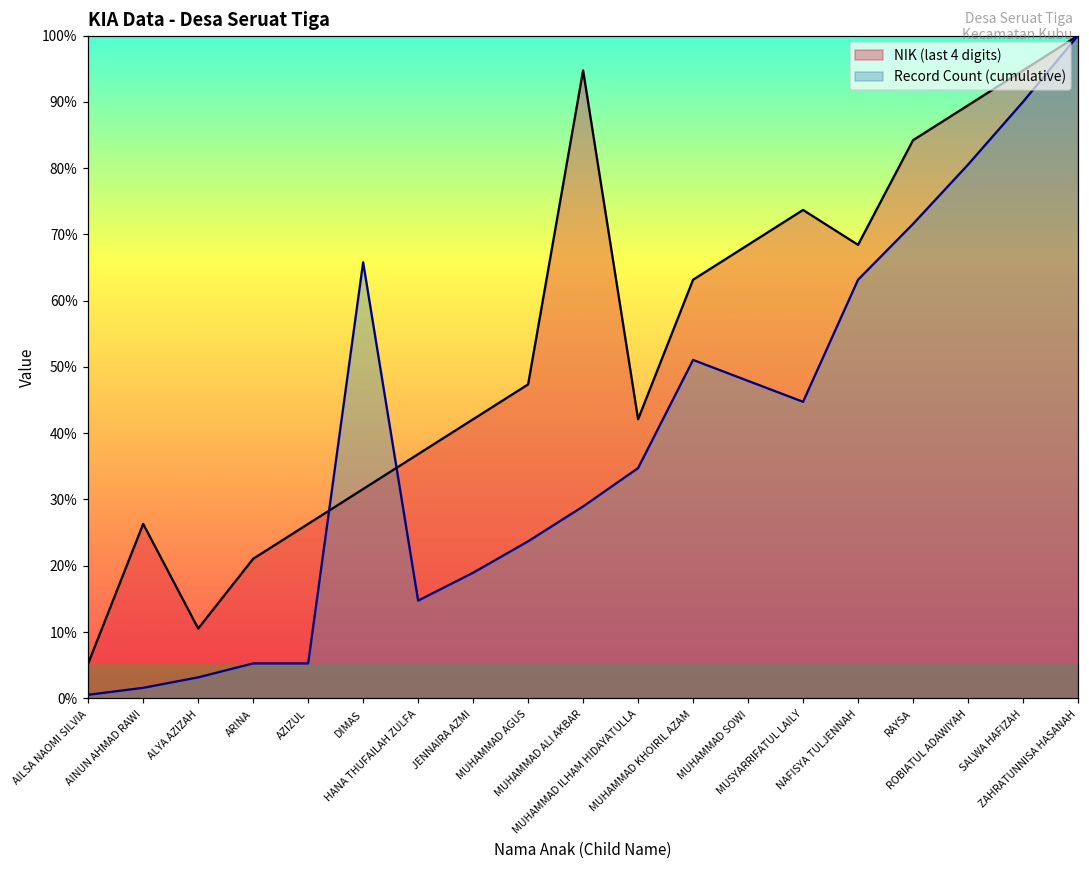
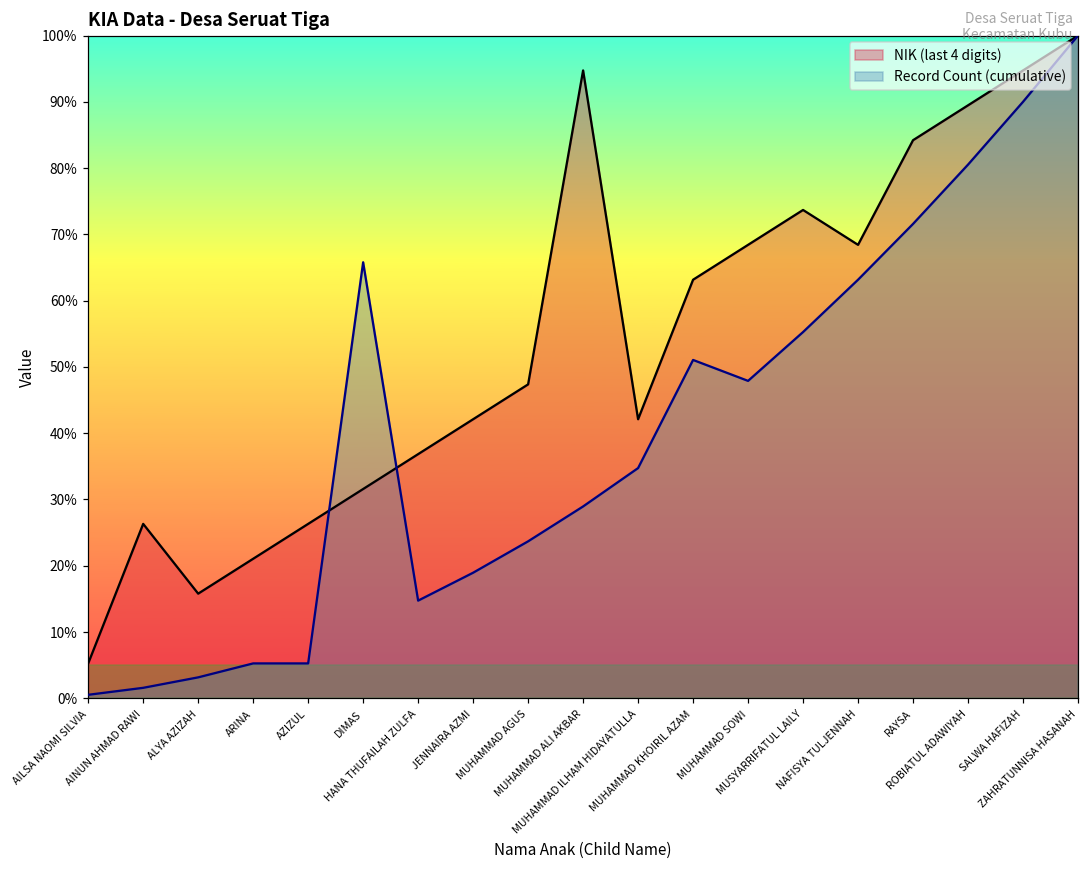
  {
    "NIK (last 4 digits)": {
      "AILSA NAOMI SILVIA": "5%",
      "AINUN AHMAD RAWI": "26%",
-     "ALYA AZIZAH": "11%",
+     "ALYA AZIZAH": "16%",
      "ARINA": "21%",
      "AZIZUL": "26%",
      "DIMAS": "32%",
      "HANA THUFAILAH ZULFA": "37%",
      "JENNAIRA AZMI": "42%",
      "MUHAMMAD AGUS": "47%",
      "MUHAMMAD ALI AKBAR": "95%",
      "MUHAMMAD ILHAM HIDAYATULLA": "42%",
      "MUHAMMAD KHOIRIL AZAM": "63%",
      "MUHAMMAD SOWI": "68%",
      "MUSYARRIFATUL LAILY": "74%",
      "NAFISYA TULJENNAH": "68%",
      "RAYSA": "84%",
      "ROBIATUL ADAWIYAH": "89%"
    },
    "Record Count (cumulative)": {
      "ARINA": "5%",
      "AZIZUL": "5%",
      "DIMAS": "66%",
      "HANA THUFAILAH ZULFA": "15%",
      "JENNAIRA AZMI": "19%",
      "MUHAMMAD AGUS": "24%",
      "MUHAMMAD ALI AKBAR": "29%",
      "MUHAMMAD ILHAM HIDAYATULLA": "35%",
      "MUHAMMAD KHOIRIL AZAM": "51%",
      "MUHAMMAD SOWI": "48%",
-     "MUSYARRIFATUL LAILY": "45%",
+     "MUSYARRIFATUL LAILY": "55%",
      "NAFISYA TULJENNAH": "63%",
      "RAYSA": "72%",
      "ROBIATUL ADAWIYAH": "81%",
      "SALWA HAFIZAH": "90%"
    }
  }
